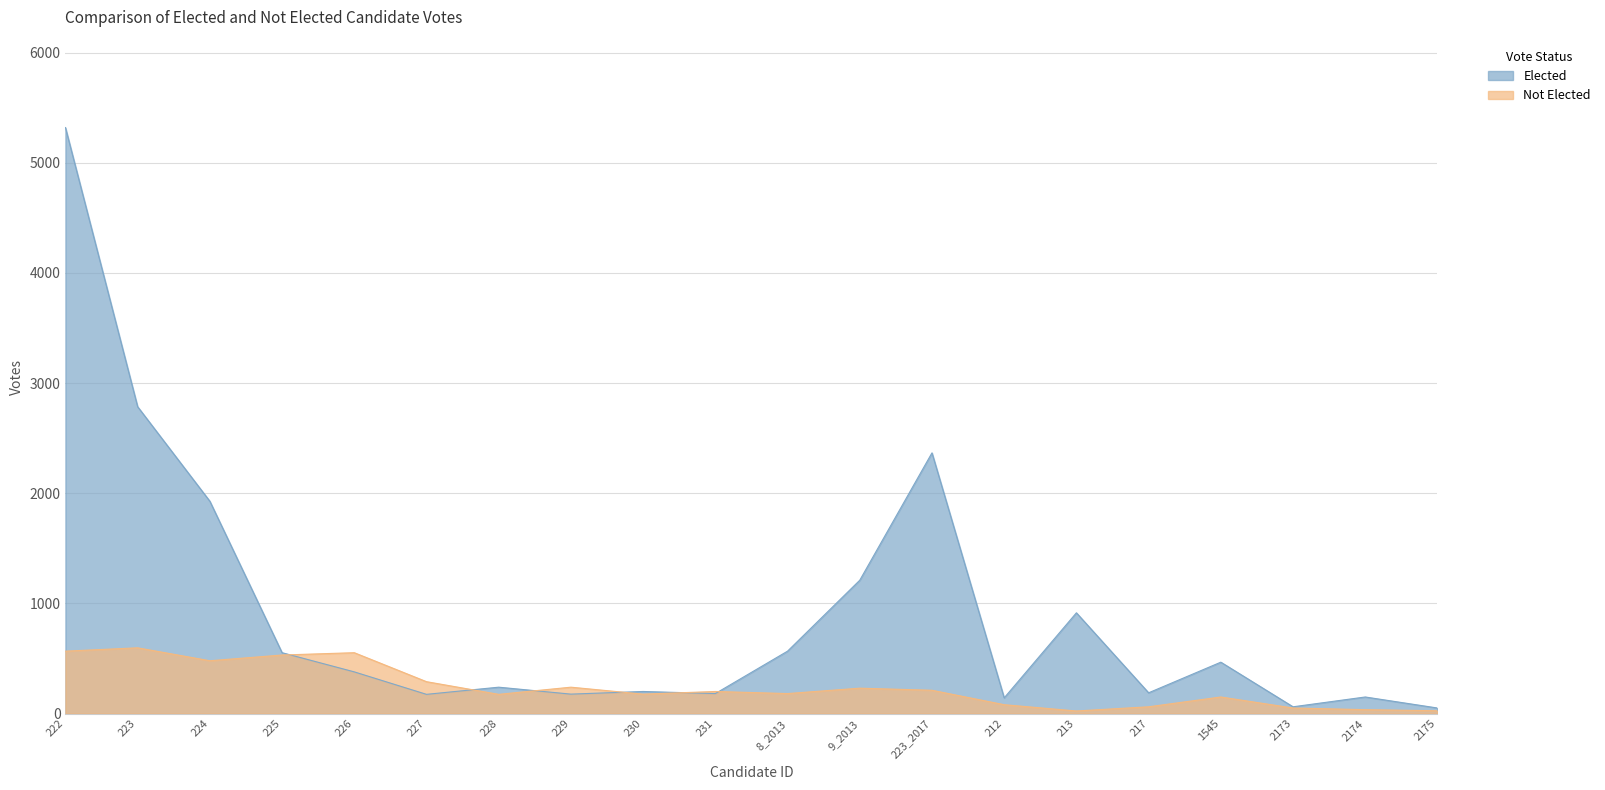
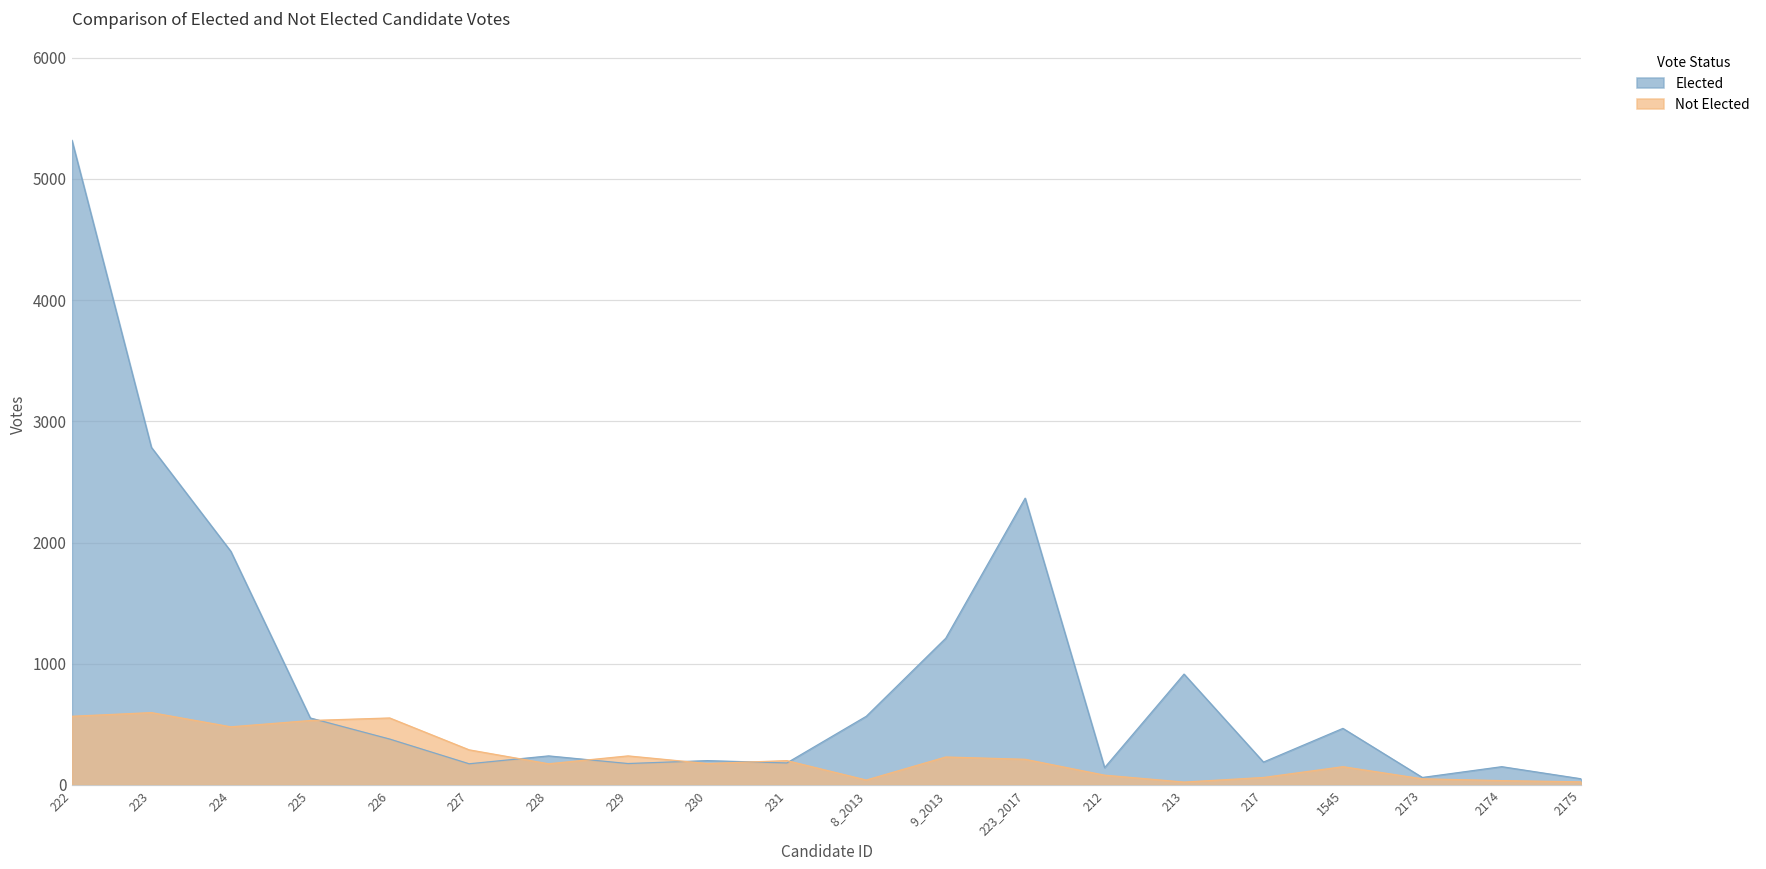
  {
    "Elected": {
      "222": 5320,
      "223": 2790,
      "224": 1930,
      "226": 380,
      "227": 170,
      "228": 240,
      "229": 180,
      "230": 200,
      "8_2013": 570,
      "9_2013": 1210,
      "223_2017": 2370,
      "212": 140,
      "213": 910,
      "217": 190,
      "1545": 470,
      "2174": 150,
      "2175": 50
    },
    "Not Elected": {
      "222": 570,
      "223": 600,
      "224": 480,
      "226": 550,
      "227": 290,
      "228": 170,
      "229": 240,
      "230": 180,
-     "8_2013": 180,
+     "8_2013": 40,
      "9_2013": 230,
      "223_2017": 210,
      "212": 80,
      "213": 20,
      "217": 60,
      "1545": 150,
      "2174": 40,
      "2175": 30
    }
  }
